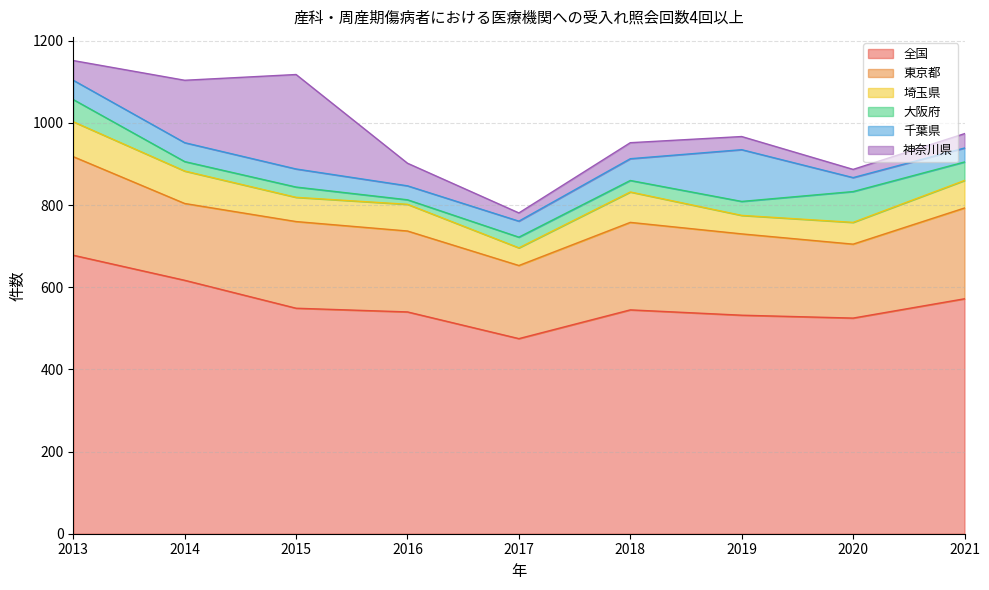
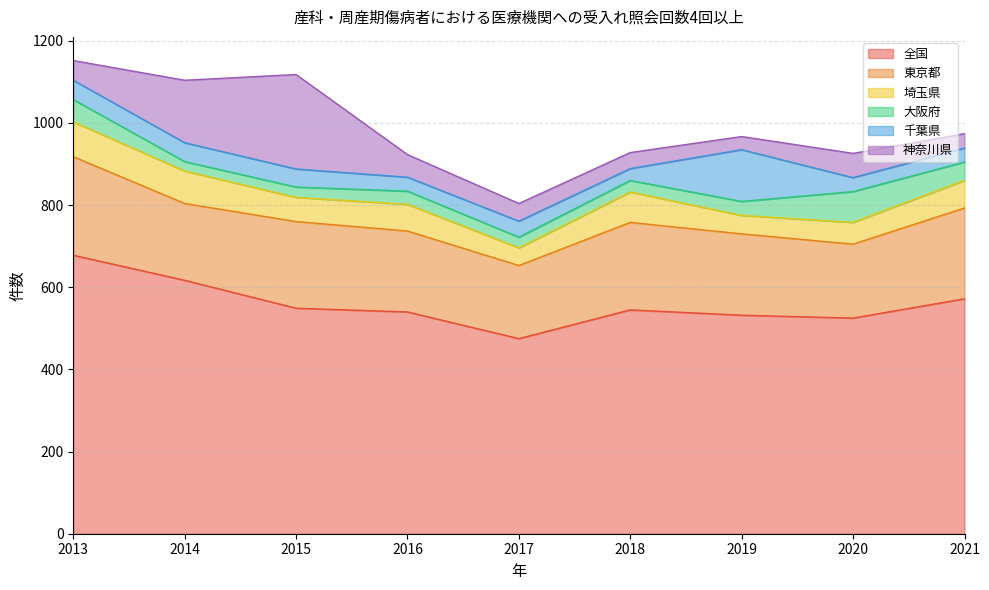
  {
    "大阪府": {
      "2013": 50,
      "2014": 20,
      "2015": 30,
-     "2016": 10,
+     "2016": 30,
      "2017": 30,
      "2018": 30,
      "2019": 30,
      "2020": 80,
      "2021": 50
    },
    "千葉県": {
      "2013": 50,
      "2014": 50,
      "2015": 40,
      "2016": 30,
      "2017": 40,
-     "2018": 50,
+     "2018": 30,
      "2019": 130,
      "2020": 30,
      "2021": 30
    },
    "神奈川県": {
      "2013": 50,
      "2014": 150,
      "2015": 230,
      "2016": 60,
-     "2017": 20,
+     "2017": 40,
      "2018": 40,
      "2019": 30,
-     "2020": 20,
+     "2020": 60,
      "2021": 40
    }
  }
